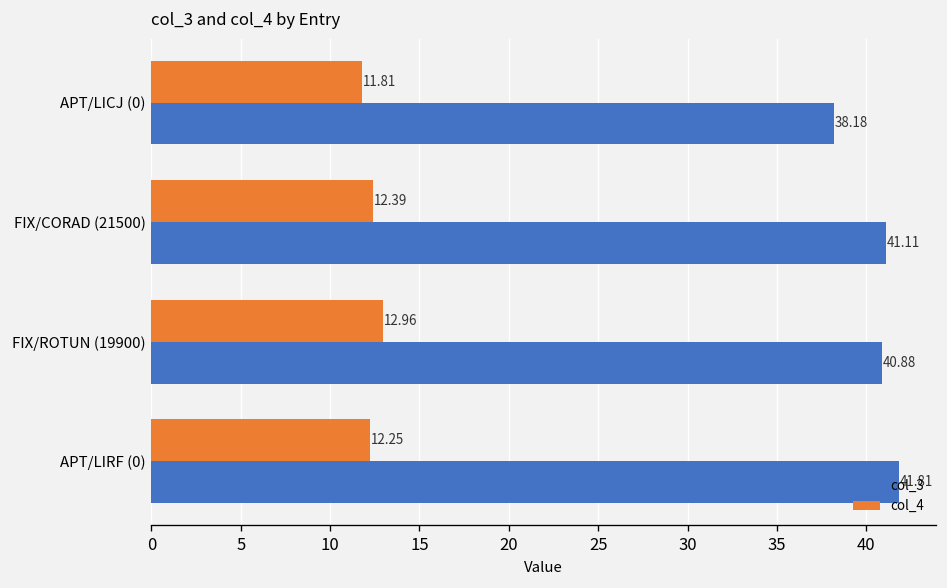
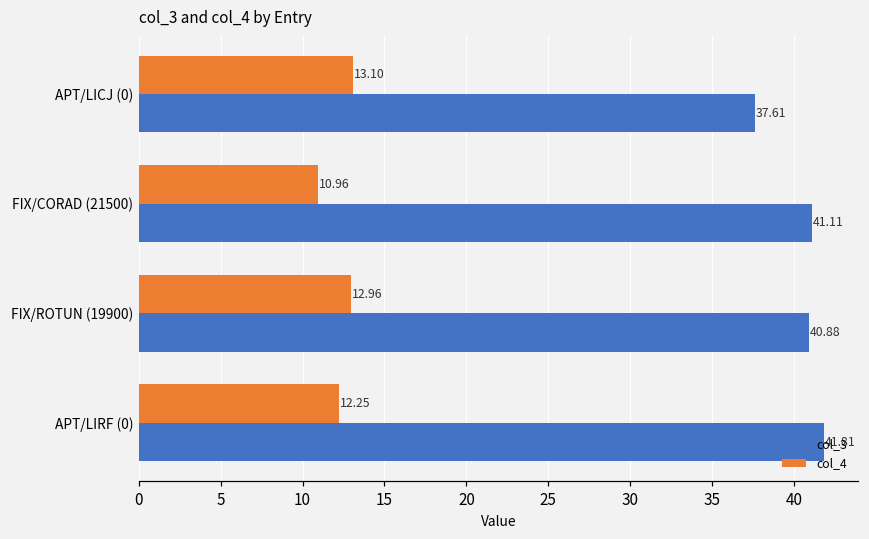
  {
    "col_3": {
-     "APT/LICJ (0)": 38.18,
+     "APT/LICJ (0)": 37.61,
      "FIX/CORAD (21500)": 41.11,
      "FIX/ROTUN (19900)": 40.88,
      "APT/LIRF (0)": 41.81
    },
    "col_4": {
-     "APT/LICJ (0)": 11.81,
-     "FIX/CORAD (21500)": 12.39,
+     "APT/LICJ (0)": 13.10,
+     "FIX/CORAD (21500)": 10.96,
      "FIX/ROTUN (19900)": 12.96,
      "APT/LIRF (0)": 12.25
    }
  }
